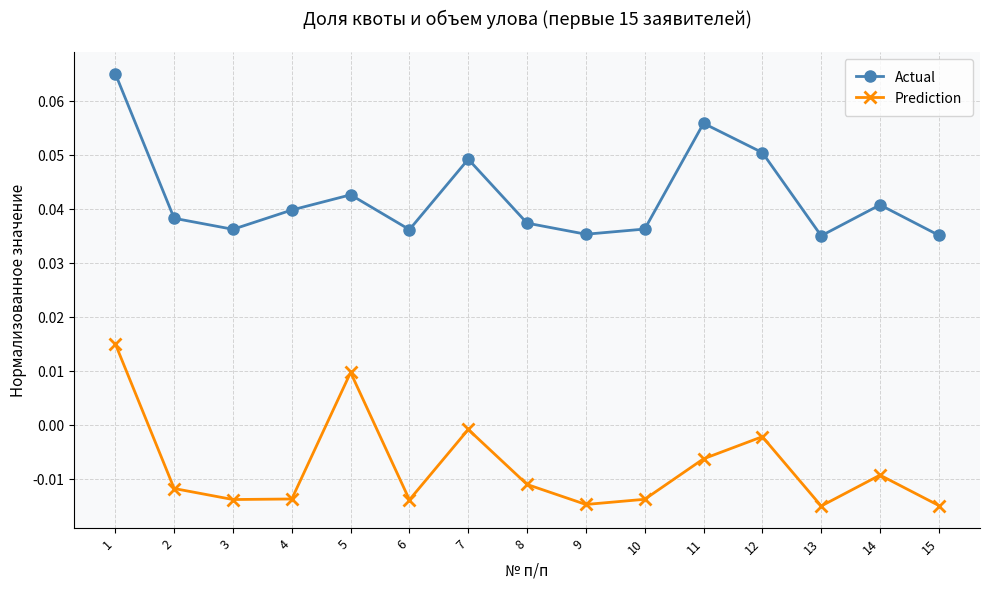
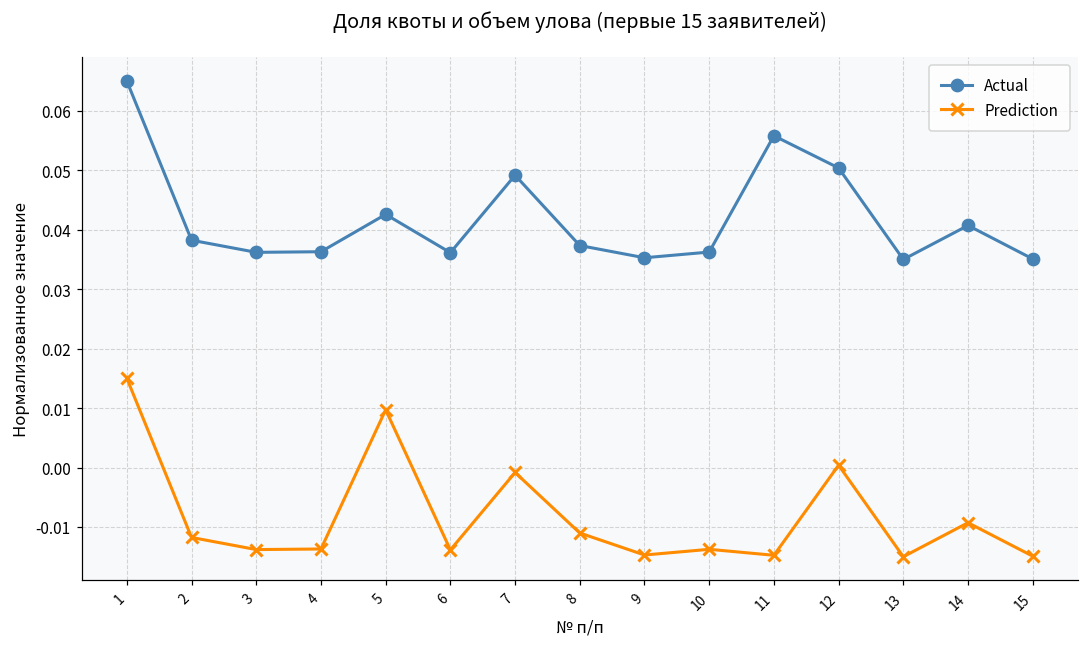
  {
    "Actual": {
      "1": 0.065,
      "2": 0.038,
      "3": 0.036,
-     "4": 0.040,
+     "4": 0.036,
      "5": 0.043,
      "6": 0.036,
      "7": 0.049,
      "8": 0.037,
      "9": 0.035,
      "10": 0.036,
      "11": 0.056,
      "12": 0.050,
      "13": 0.035,
      "14": 0.041,
      "15": 0.035
    },
    "Prediction": {
      "1": 0.015,
      "2": -0.012,
      "3": -0.014,
      "4": -0.014,
      "5": 0.010,
      "6": -0.014,
      "7": -0.001,
      "8": -0.011,
      "9": -0.015,
      "10": -0.014,
-     "11": -0.006,
-     "12": -0.002,
+     "11": -0.015,
+     "12": 0.000,
      "13": -0.015,
      "14": -0.009,
      "15": -0.015
    }
  }
